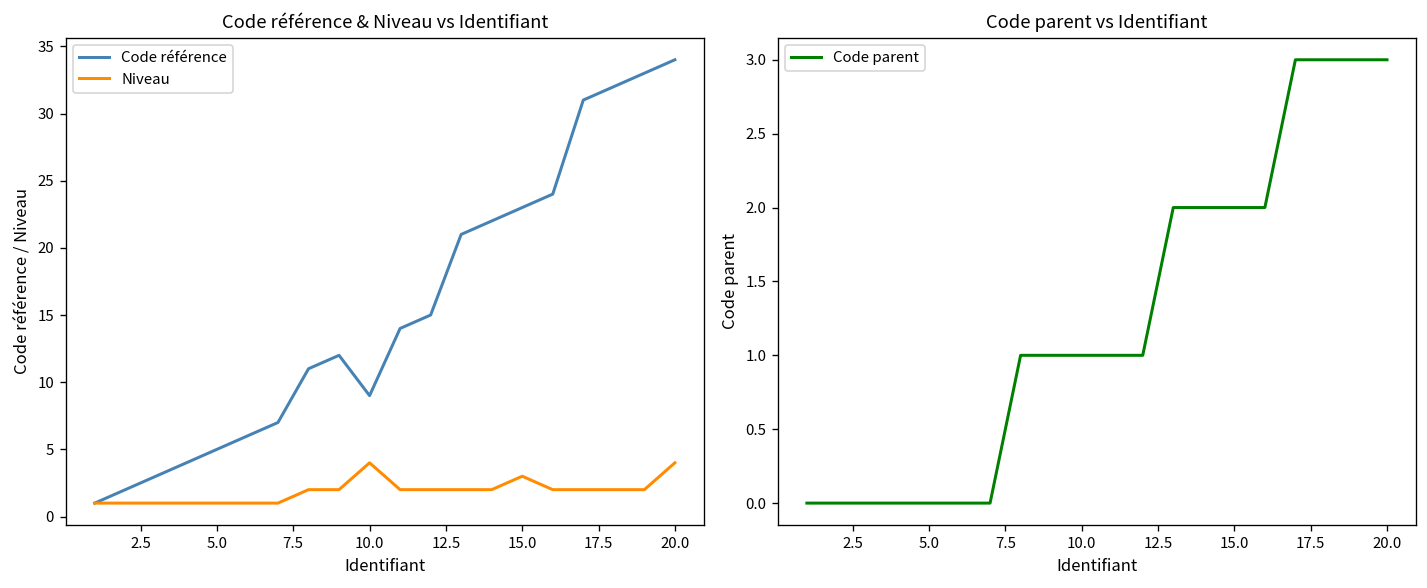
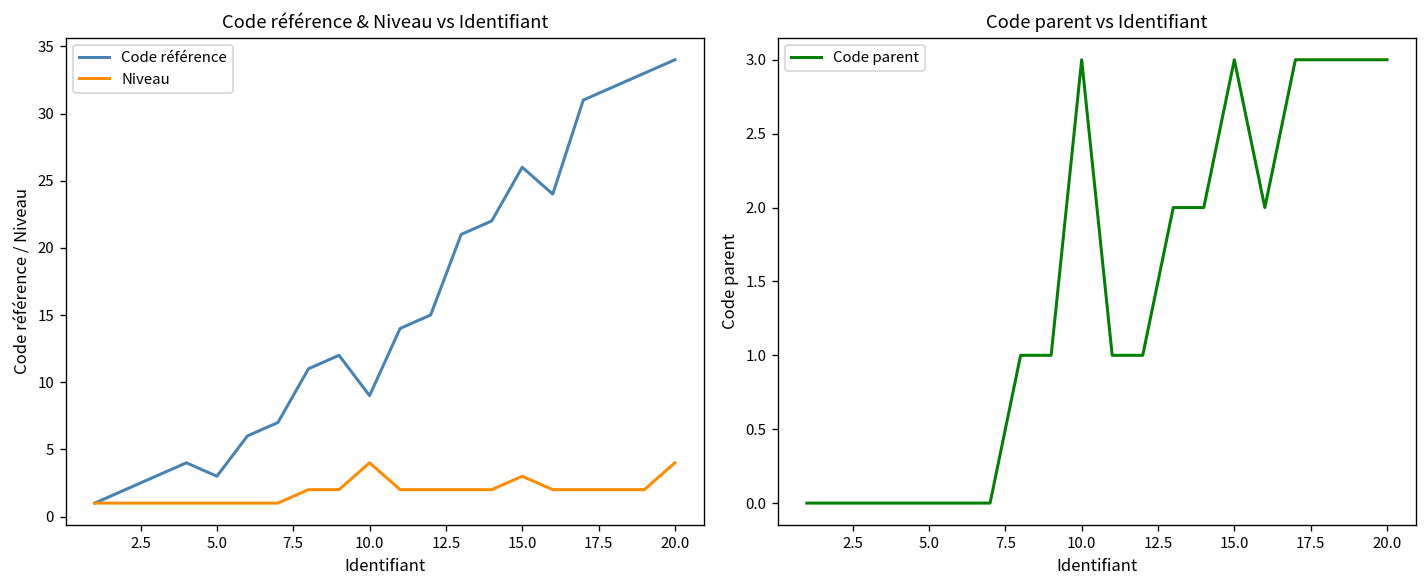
  {
    "Code référence & Niveau vs Identifiant": {
      "Code référence": {
-       "5.0": 5,
+       "5.0": 3,
        "10.0": 9,
-       "15.0": 23,
+       "15.0": 26,
        "20.0": 34
      },
      "Niveau": {
        "5.0": 1,
        "10.0": 4,
        "15.0": 3,
        "20.0": 4
      }
    },
    "Code parent vs Identifiant": {
      "5.0": 0,
-     "10.0": 1,
-     "15.0": 2,
+     "10.0": 3,
+     "15.0": 3,
      "20.0": 3
    }
  }
